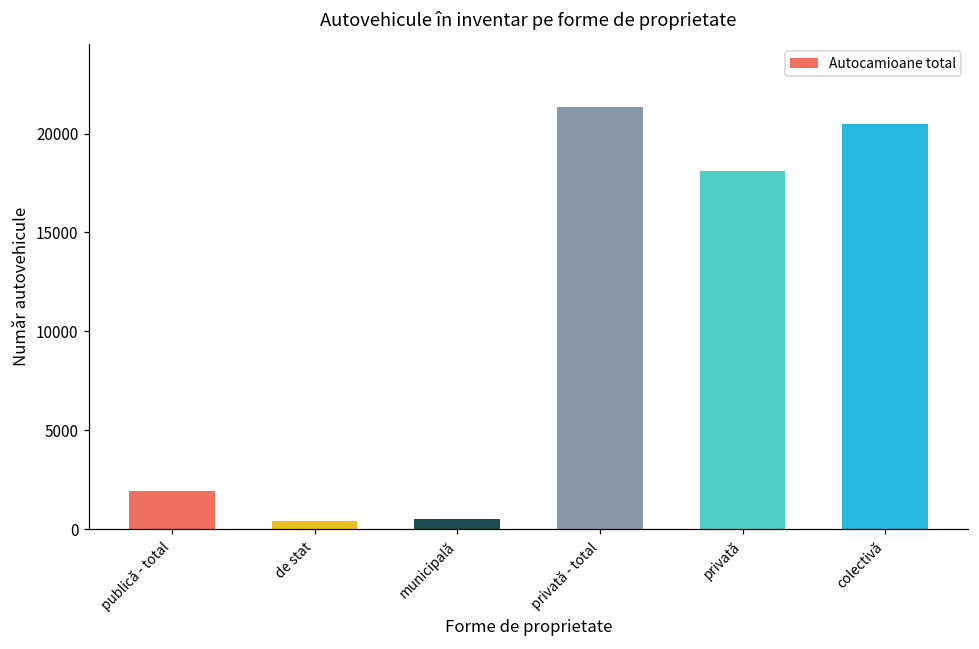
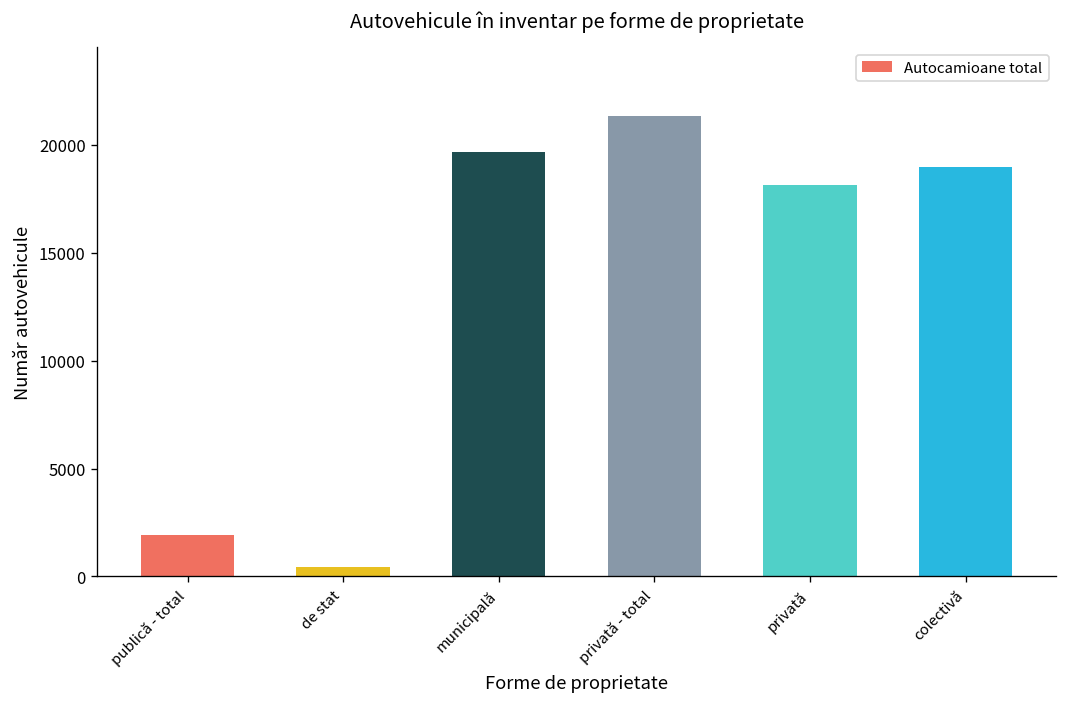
  {
    "publică - total": 1900,
    "de stat": 400,
-   "municipală": 500,
+   "municipală": 19700,
    "privată - total": 21300,
    "privată": 18100,
-   "colectivă": 20500
+   "colectivă": 19000
  }
